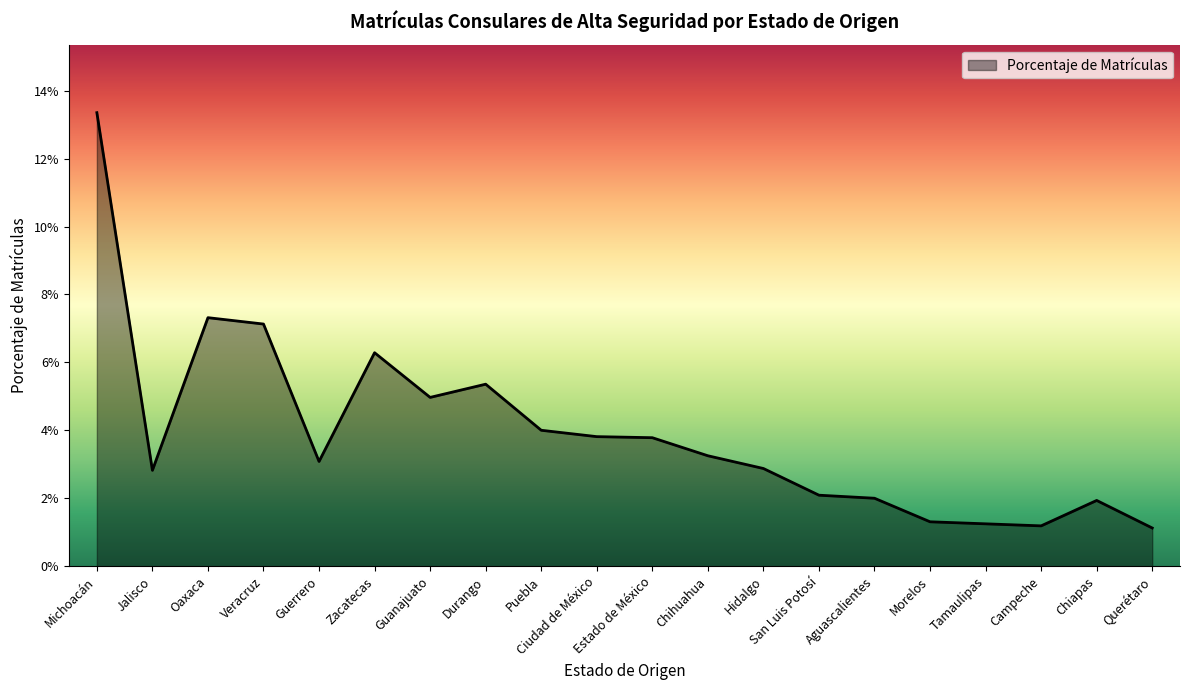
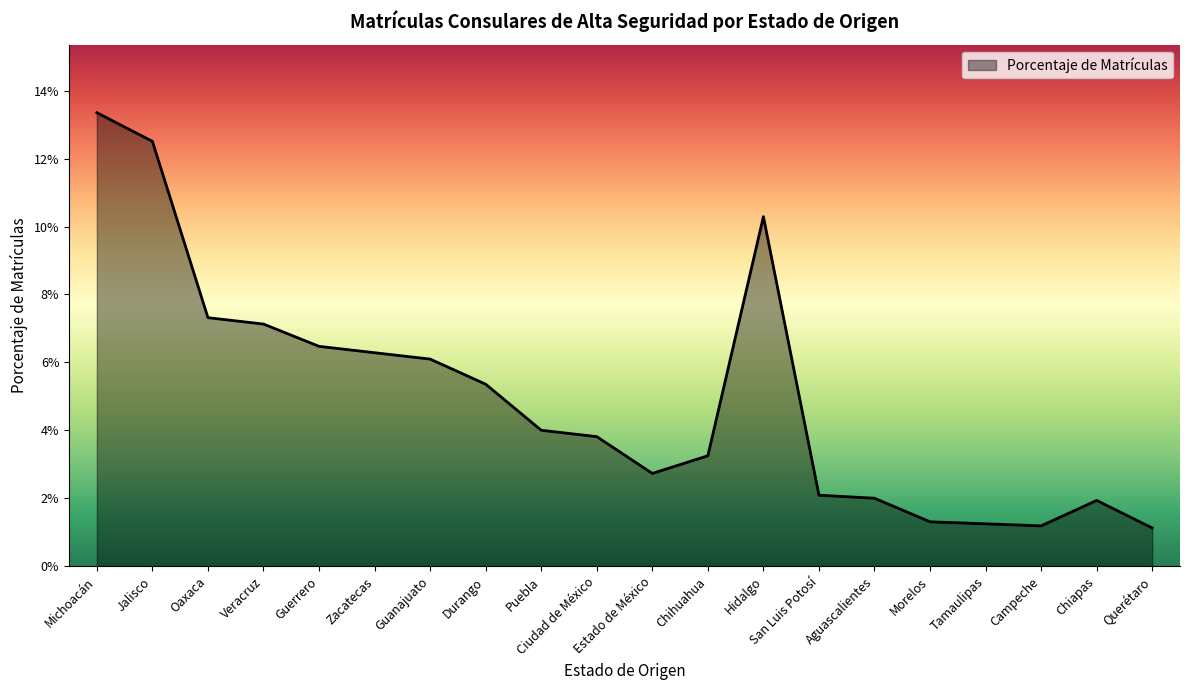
  {
    "Michoacán": "13.4%",
-   "Jalisco": "2.8%",
+   "Jalisco": "12.5%",
    "Oaxaca": "7.3%",
    "Veracruz": "7.1%",
-   "Guerrero": "3.1%",
+   "Guerrero": "6.5%",
    "Zacatecas": "6.3%",
-   "Guanajuato": "5.0%",
+   "Guanajuato": "6.1%",
    "Durango": "5.4%",
    "Puebla": "4.0%",
    "Ciudad de México": "3.8%",
-   "Estado de México": "3.8%",
+   "Estado de México": "2.7%",
    "Chihuahua": "3.3%",
-   "Hidalgo": "2.9%",
+   "Hidalgo": "10.3%",
    "San Luis Potosí": "2.1%",
    "Aguascalientes": "2.0%",
    "Morelos": "1.3%",
    "Tamaulipas": "1.2%",
    "Campeche": "1.2%",
    "Chiapas": "1.9%",
    "Querétaro": "1.1%"
  }
